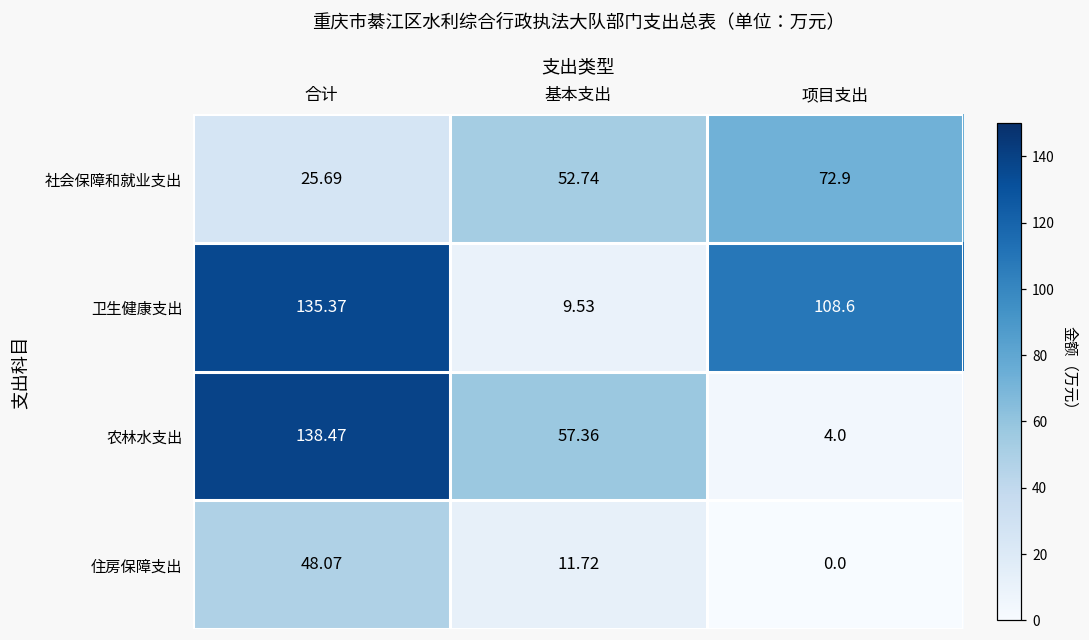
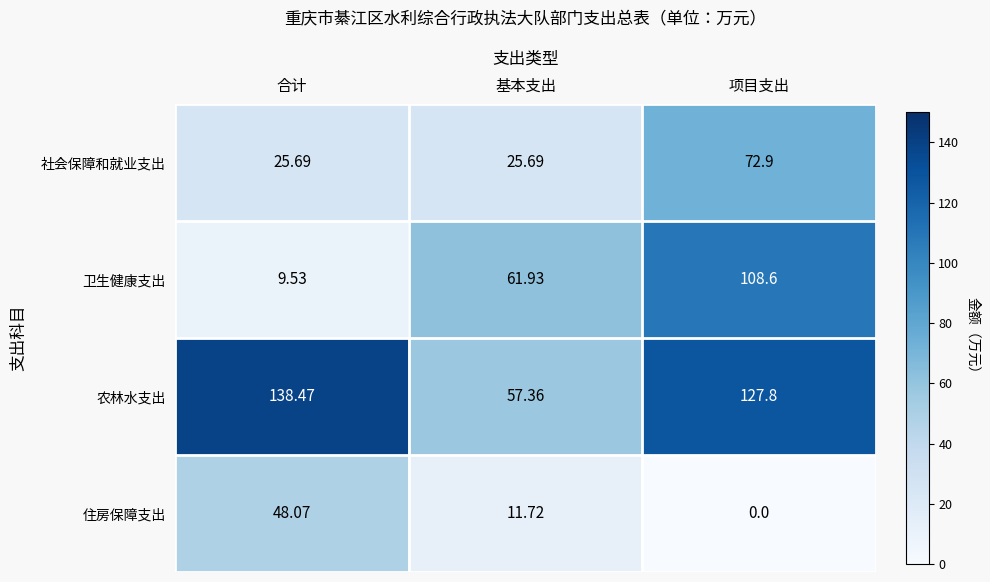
  {
    "社会保障和就业支出": {
      "合计": 25.69,
-     "基本支出": 52.74,
+     "基本支出": 25.69,
      "项目支出": 72.9
    },
    "卫生健康支出": {
-     "合计": 135.37,
-     "基本支出": 9.53,
+     "合计": 9.53,
+     "基本支出": 61.93,
      "项目支出": 108.6
    },
    "农林水支出": {
      "合计": 138.47,
      "基本支出": 57.36,
-     "项目支出": 4.0
+     "项目支出": 127.8
    },
    "住房保障支出": {
      "合计": 48.07,
      "基本支出": 11.72,
      "项目支出": 0.0
    }
  }
